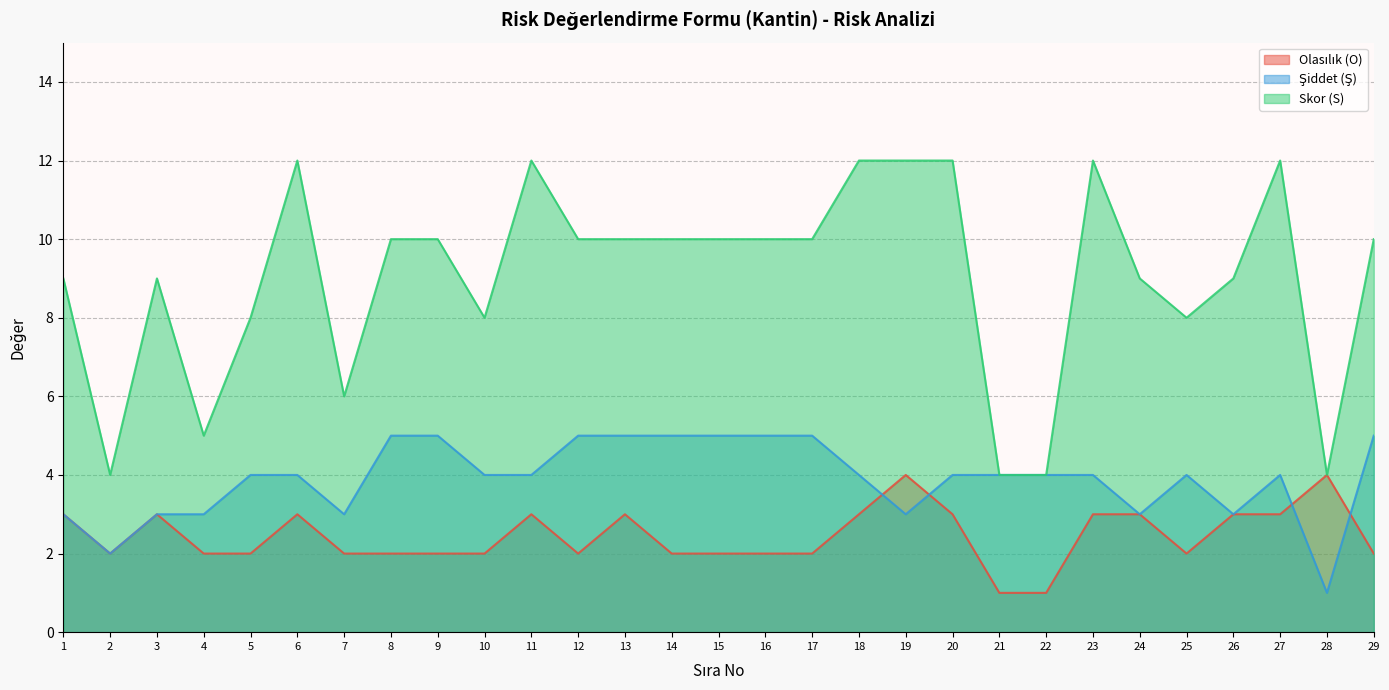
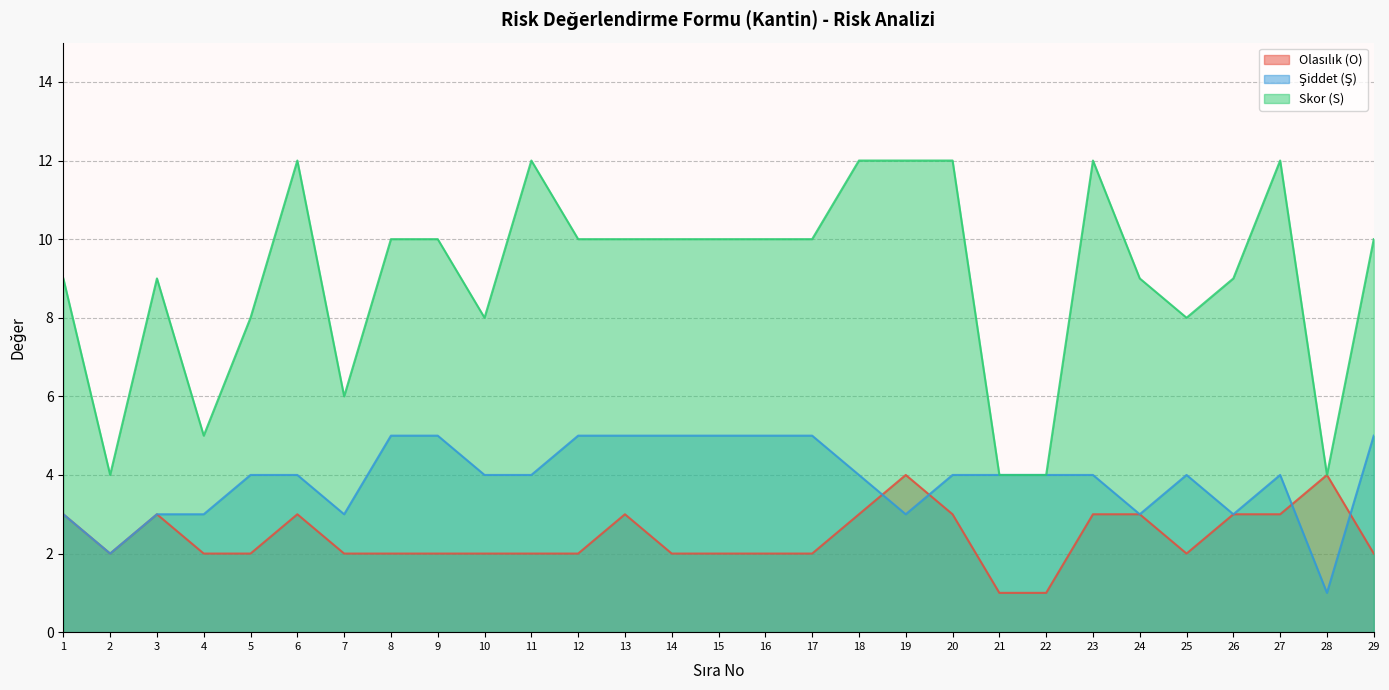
  {
    "Olasılık (O)": {
      "4": 2,
      "5": 2,
      "6": 3,
      "7": 2,
      "8": 2,
      "9": 2,
      "10": 2,
-     "11": 3,
+     "11": 2,
      "12": 2,
      "13": 3,
      "14": 2,
      "15": 2,
      "16": 2,
      "17": 2,
      "18": 3,
      "19": 4,
      "20": 3,
      "21": 1,
      "22": 1,
      "23": 3,
      "25": 2,
      "27": 3,
      "29": 2
    },
    "Şiddet (Ş)": {
      "4": 3,
      "5": 4,
      "6": 4,
      "7": 3,
      "8": 5,
      "9": 5,
      "10": 4,
      "11": 4,
      "12": 5,
      "13": 5,
      "14": 5,
      "15": 5,
      "16": 5,
      "17": 5,
      "18": 4,
      "19": 3,
      "20": 4,
      "23": 4,
      "25": 4,
      "27": 4,
      "28": 1,
      "29": 5
    },
    "Skor (S)": {
      "1": 9,
      "2": 4,
      "3": 9,
      "4": 5,
      "5": 8,
      "6": 12,
      "7": 6,
      "8": 10,
      "9": 10,
      "10": 8,
      "11": 12,
      "12": 10,
      "13": 10,
      "14": 10,
      "15": 10,
      "16": 10,
      "17": 10,
      "18": 12,
      "19": 12,
      "20": 12,
      "23": 12,
      "24": 9,
      "25": 8,
      "26": 9,
      "27": 12,
      "29": 10
    }
  }
